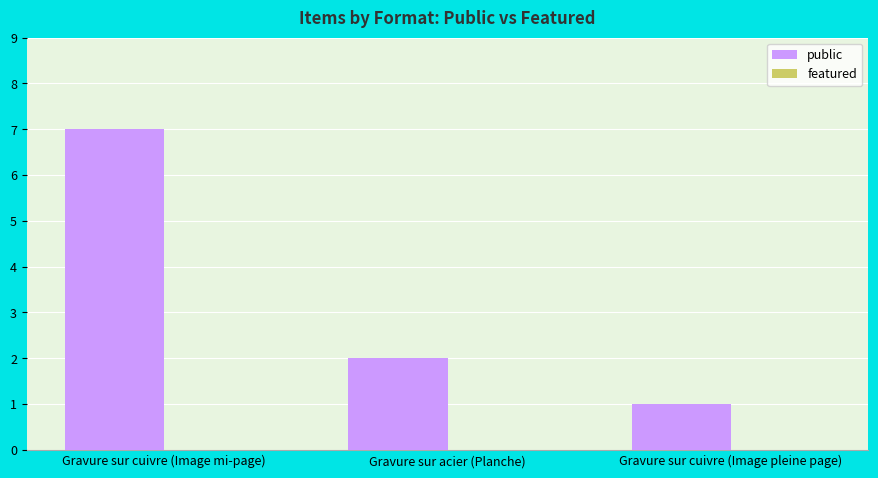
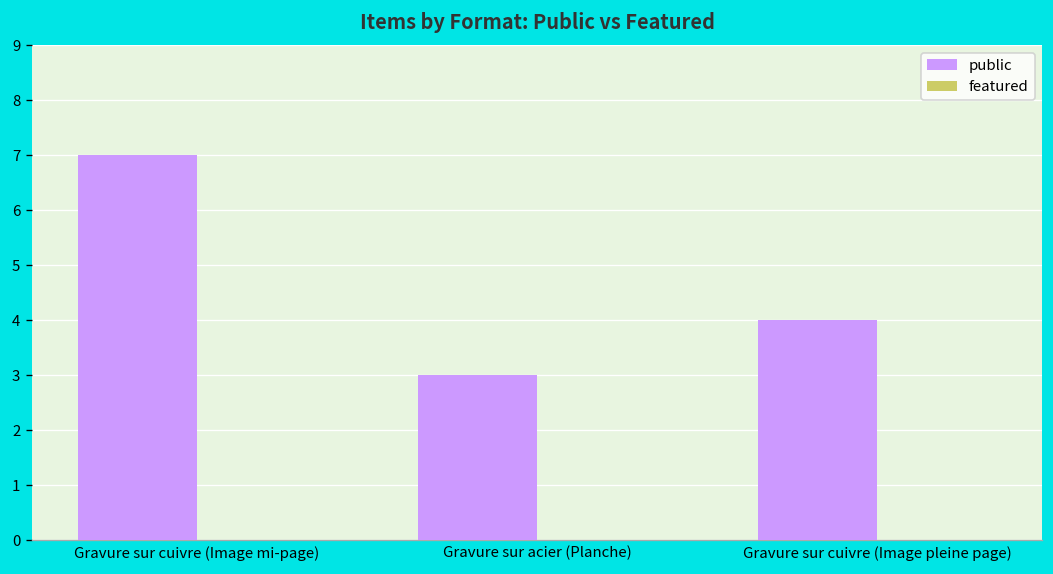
  {
    "public": {
      "Gravure sur cuivre (Image mi-page)": 7,
-     "Gravure sur acier (Planche)": 2,
-     "Gravure sur cuivre (Image pleine page)": 1
+     "Gravure sur acier (Planche)": 3,
+     "Gravure sur cuivre (Image pleine page)": 4
    },
    "featured": {
      "Gravure sur cuivre (Image mi-page)": 0,
      "Gravure sur acier (Planche)": 0,
      "Gravure sur cuivre (Image pleine page)": 0
    }
  }
